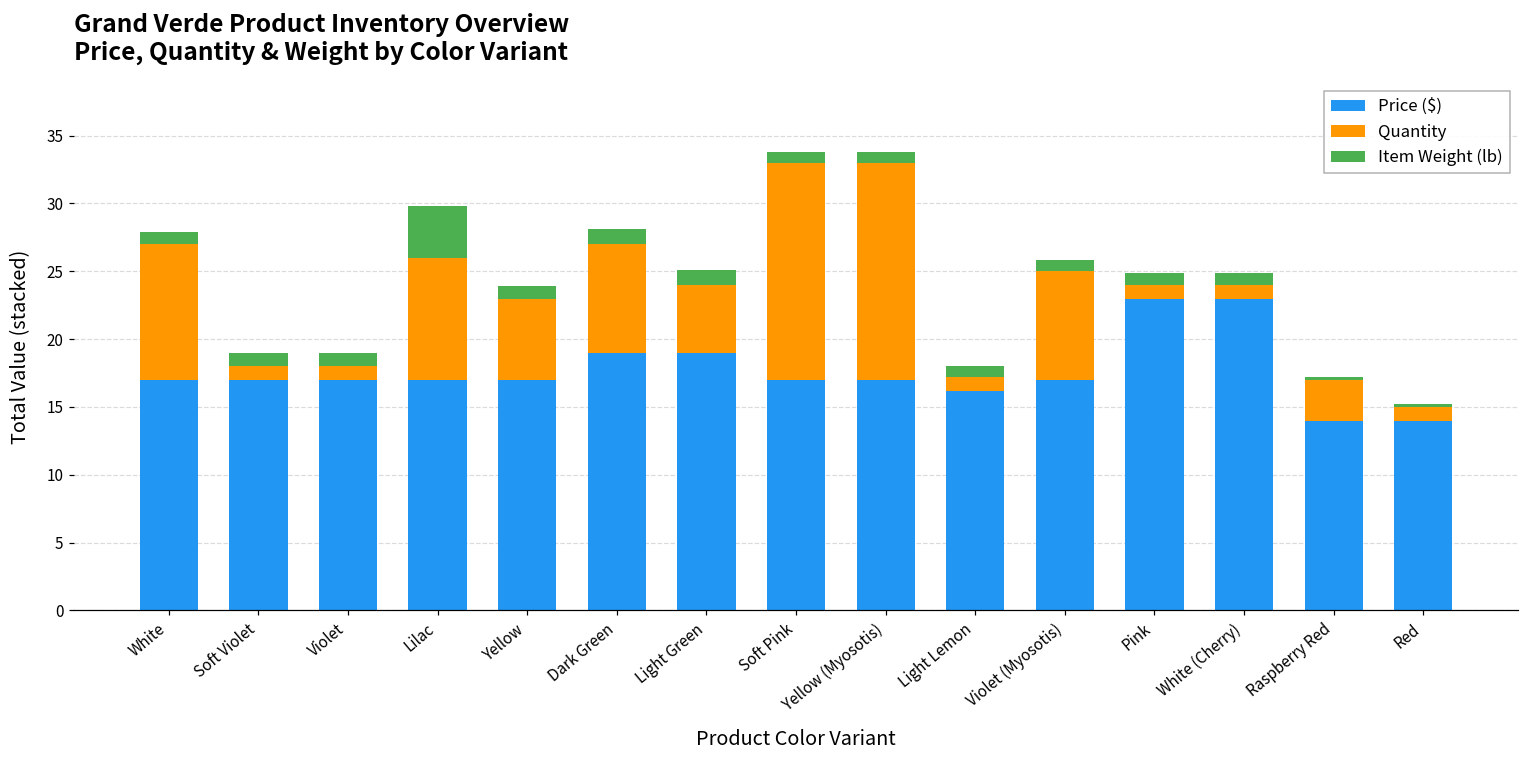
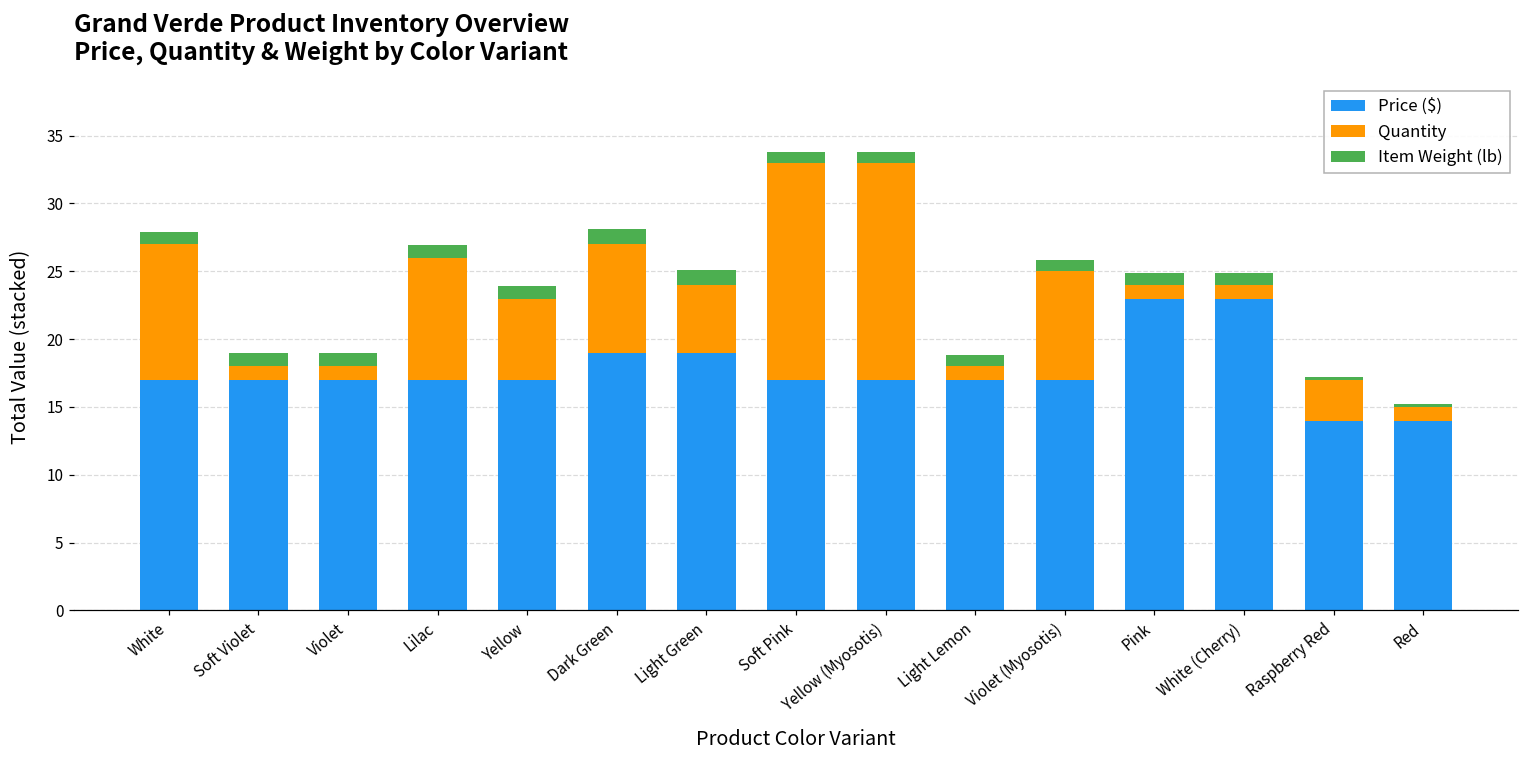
  {
    "Price ($)": {
      "White": 17.0,
      "Soft Violet": 17.0,
      "Violet": 17.0,
      "Lilac": 17.0,
      "Yellow": 17.0,
      "Dark Green": 19.0,
      "Light Green": 19.0,
      "Soft Pink": 17.0,
      "Yellow (Myosotis)": 17.0,
-     "Light Lemon": 16.2,
+     "Light Lemon": 17.0,
      "Violet (Myosotis)": 17.0,
      "Pink": 23.0,
      "White (Cherry)": 23.0,
      "Raspberry Red": 14.0,
      "Red": 14.0
    },
    "Quantity": {
      "White": 10.0,
      "Soft Violet": 1.0,
      "Violet": 1.0,
      "Lilac": 9.0,
      "Yellow": 6.0,
      "Dark Green": 8.0,
      "Light Green": 5.0,
      "Soft Pink": 16.0,
      "Yellow (Myosotis)": 16.0,
      "Light Lemon": 1.0,
      "Violet (Myosotis)": 8.0,
      "Pink": 1.0,
      "White (Cherry)": 1.0,
      "Raspberry Red": 3.0,
      "Red": 1.0
    },
    "Item Weight (lb)": {
      "White": 0.9,
      "Soft Violet": 1.0,
      "Violet": 1.0,
-     "Lilac": 3.8,
+     "Lilac": 0.9,
      "Yellow": 0.9,
      "Dark Green": 1.1,
      "Light Green": 1.1,
      "Soft Pink": 0.8,
      "Yellow (Myosotis)": 0.8,
      "Light Lemon": 0.8,
      "Violet (Myosotis)": 0.8,
      "Pink": 0.9,
      "White (Cherry)": 0.9,
      "Raspberry Red": 0.2,
      "Red": 0.2
    }
  }
